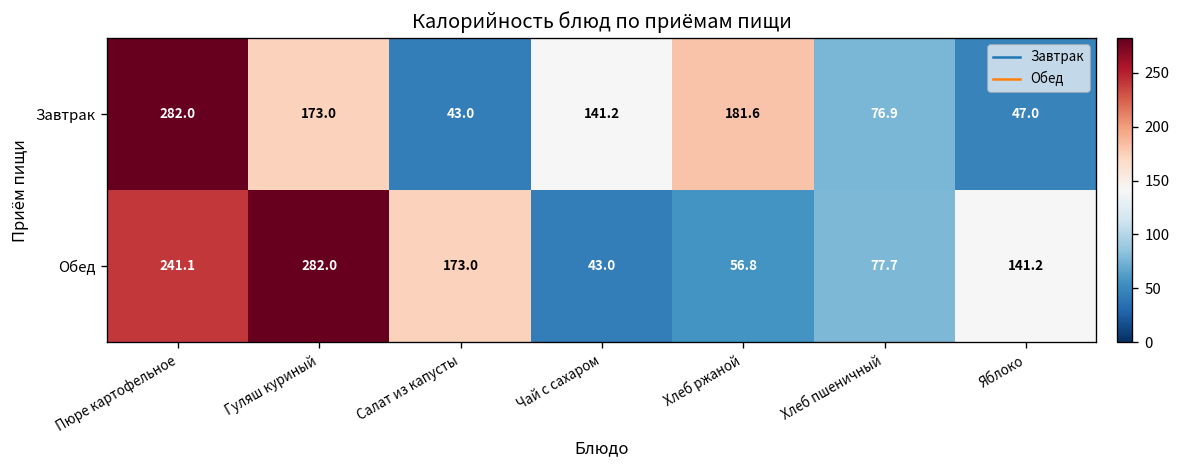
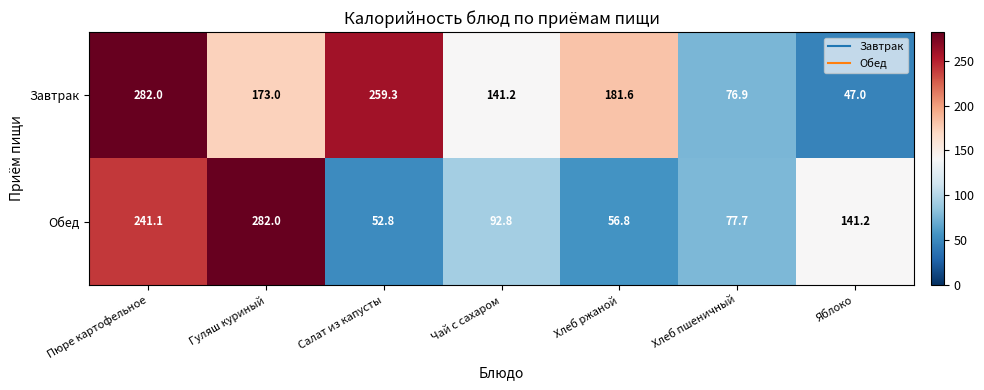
  {
    "Завтрак": {
      "Пюре картофельное": 282.0,
      "Гуляш куриный": 173.0,
-     "Салат из капусты": 43.0,
+     "Салат из капусты": 259.3,
      "Чай с сахаром": 141.2,
      "Хлеб ржаной": 181.6,
      "Хлеб пшеничный": 76.9,
      "Яблоко": 47.0
    },
    "Обед": {
      "Пюре картофельное": 241.1,
      "Гуляш куриный": 282.0,
-     "Салат из капусты": 173.0,
-     "Чай с сахаром": 43.0,
+     "Салат из капусты": 52.8,
+     "Чай с сахаром": 92.8,
      "Хлеб ржаной": 56.8,
      "Хлеб пшеничный": 77.7,
      "Яблоко": 141.2
    }
  }
